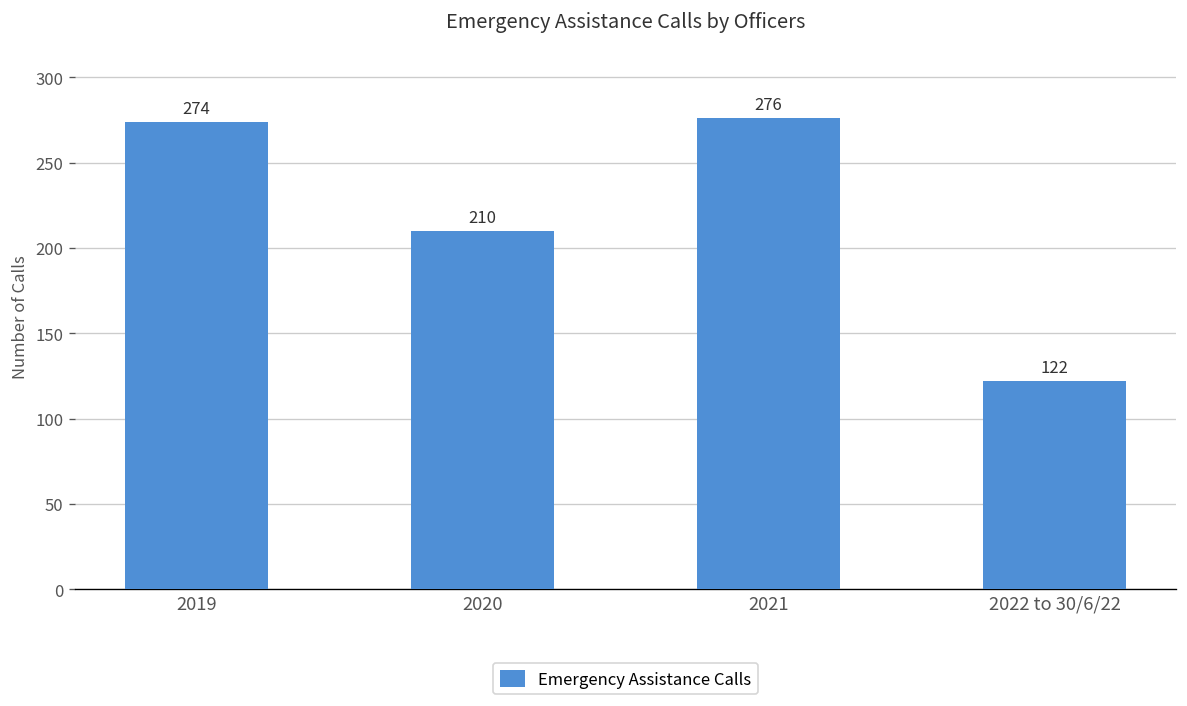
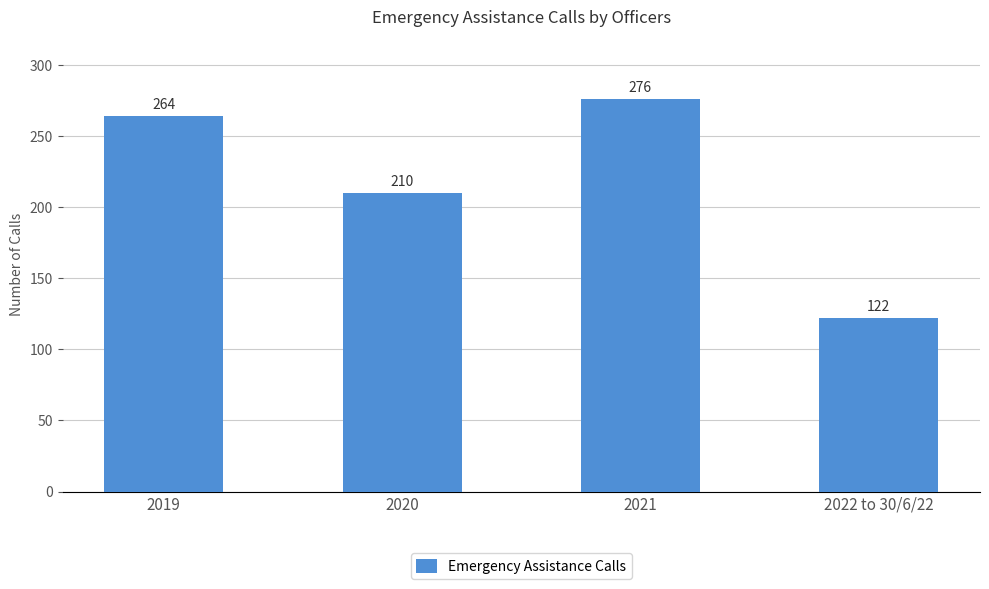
  {
-   "2019": 274,
+   "2019": 264,
    "2020": 210,
    "2021": 276,
    "2022 to 30/6/22": 122
  }
